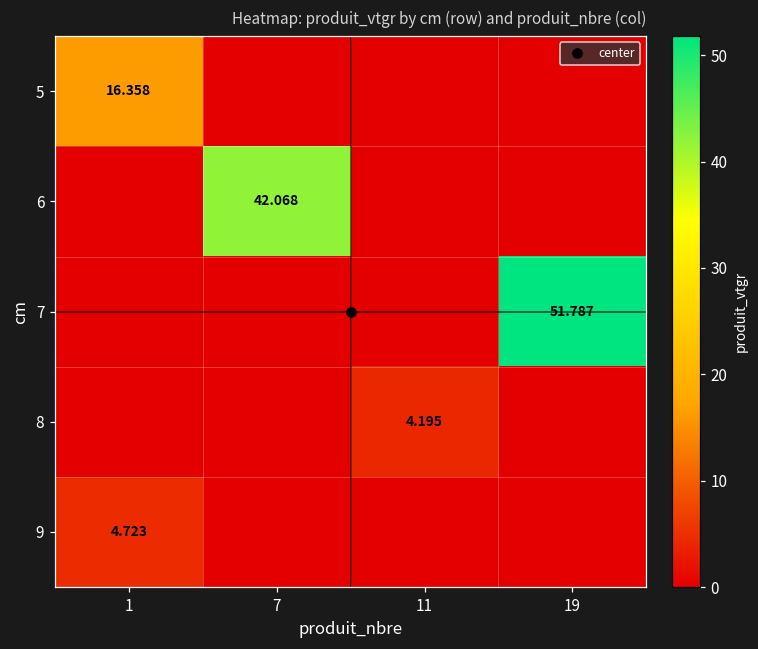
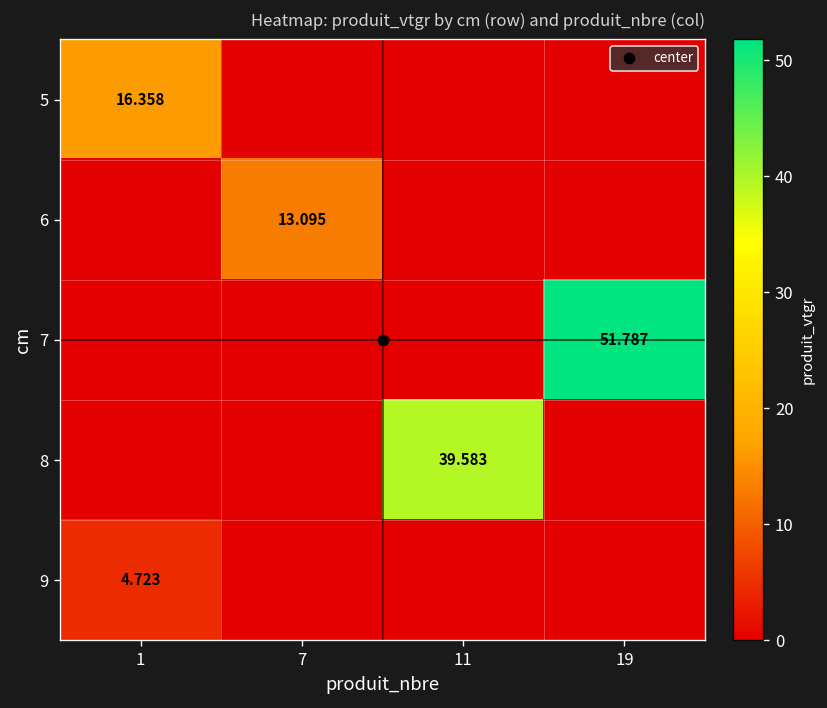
  {
    "5": {
      "1": 16.358
    },
    "6": {
-     "7": 42.068
+     "7": 13.095
    },
    "7": {
      "19": 51.787
    },
    "8": {
-     "11": 4.195
+     "11": 39.583
    },
    "9": {
      "1": 4.723
    }
  }
